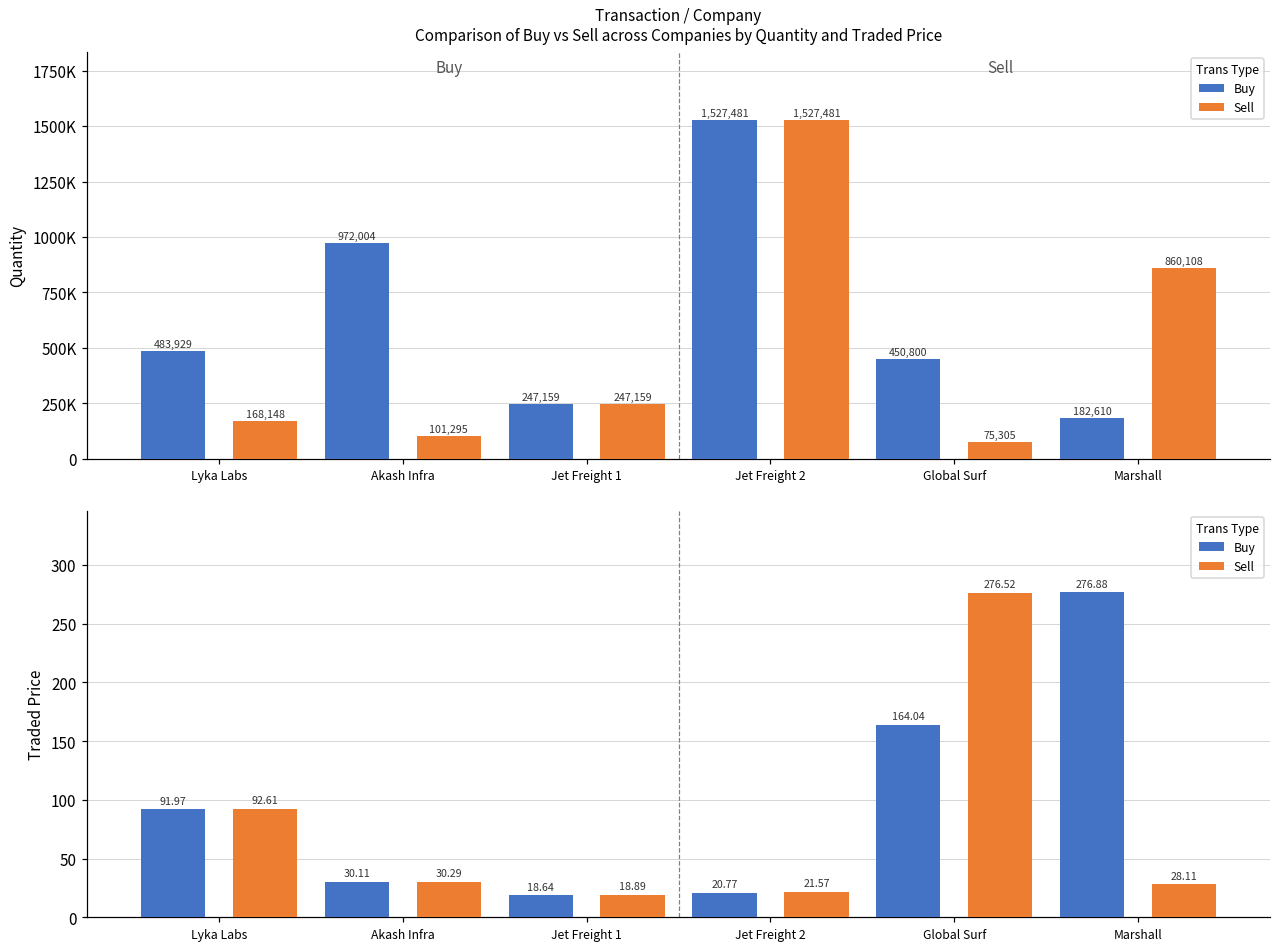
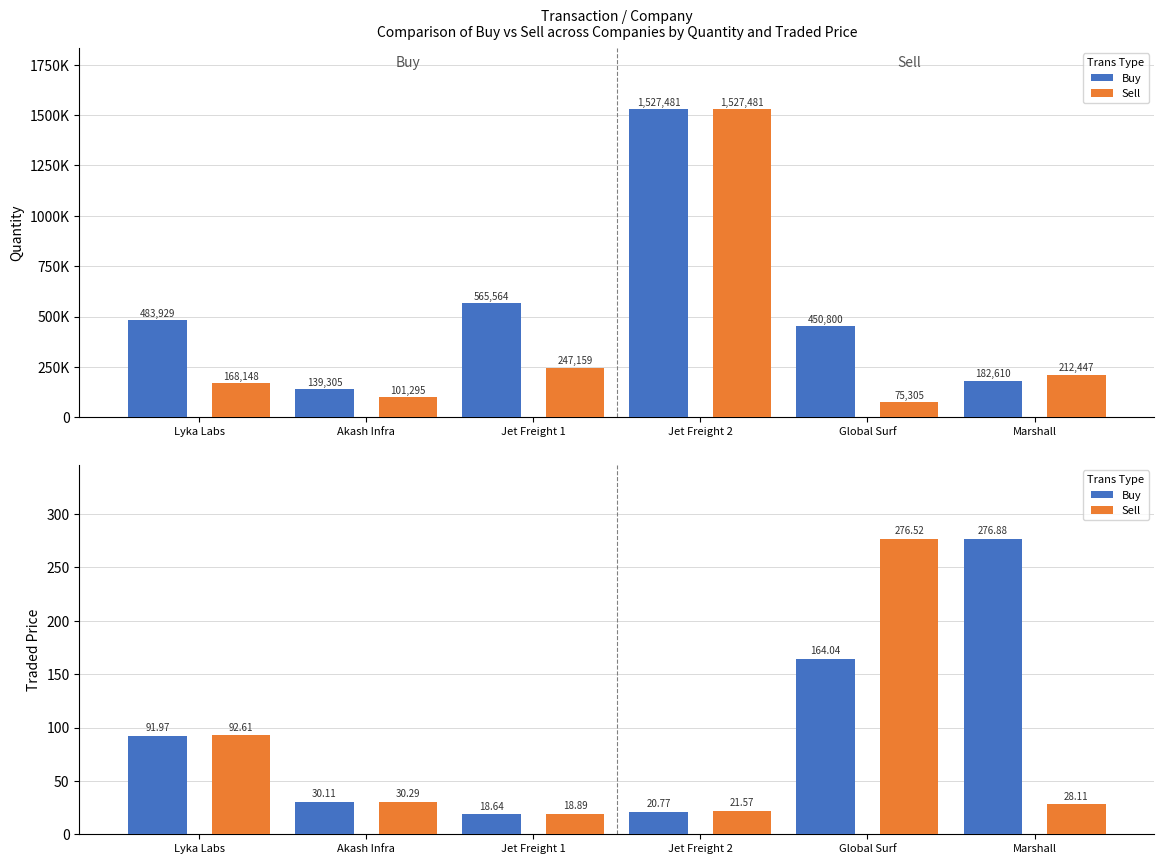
  {
    "Transaction / Company Comparison of Buy vs Sell across Companies by Quantity and Traded Price": {
      "Buy": {
        "Lyka Labs": "483,929",
-       "Akash Infra": "972,004",
-       "Jet Freight 1": "247,159",
+       "Akash Infra": "139,305",
+       "Jet Freight 1": "565,564",
        "Jet Freight 2": "1,527,481",
        "Global Surf": "450,800",
        "Marshall": "182,610"
      },
      "Sell": {
        "Lyka Labs": "168,148",
        "Akash Infra": "101,295",
        "Jet Freight 1": "247,159",
        "Jet Freight 2": "1,527,481",
        "Global Surf": "75,305",
-       "Marshall": "860,108"
+       "Marshall": "212,447"
      }
    }
  }
